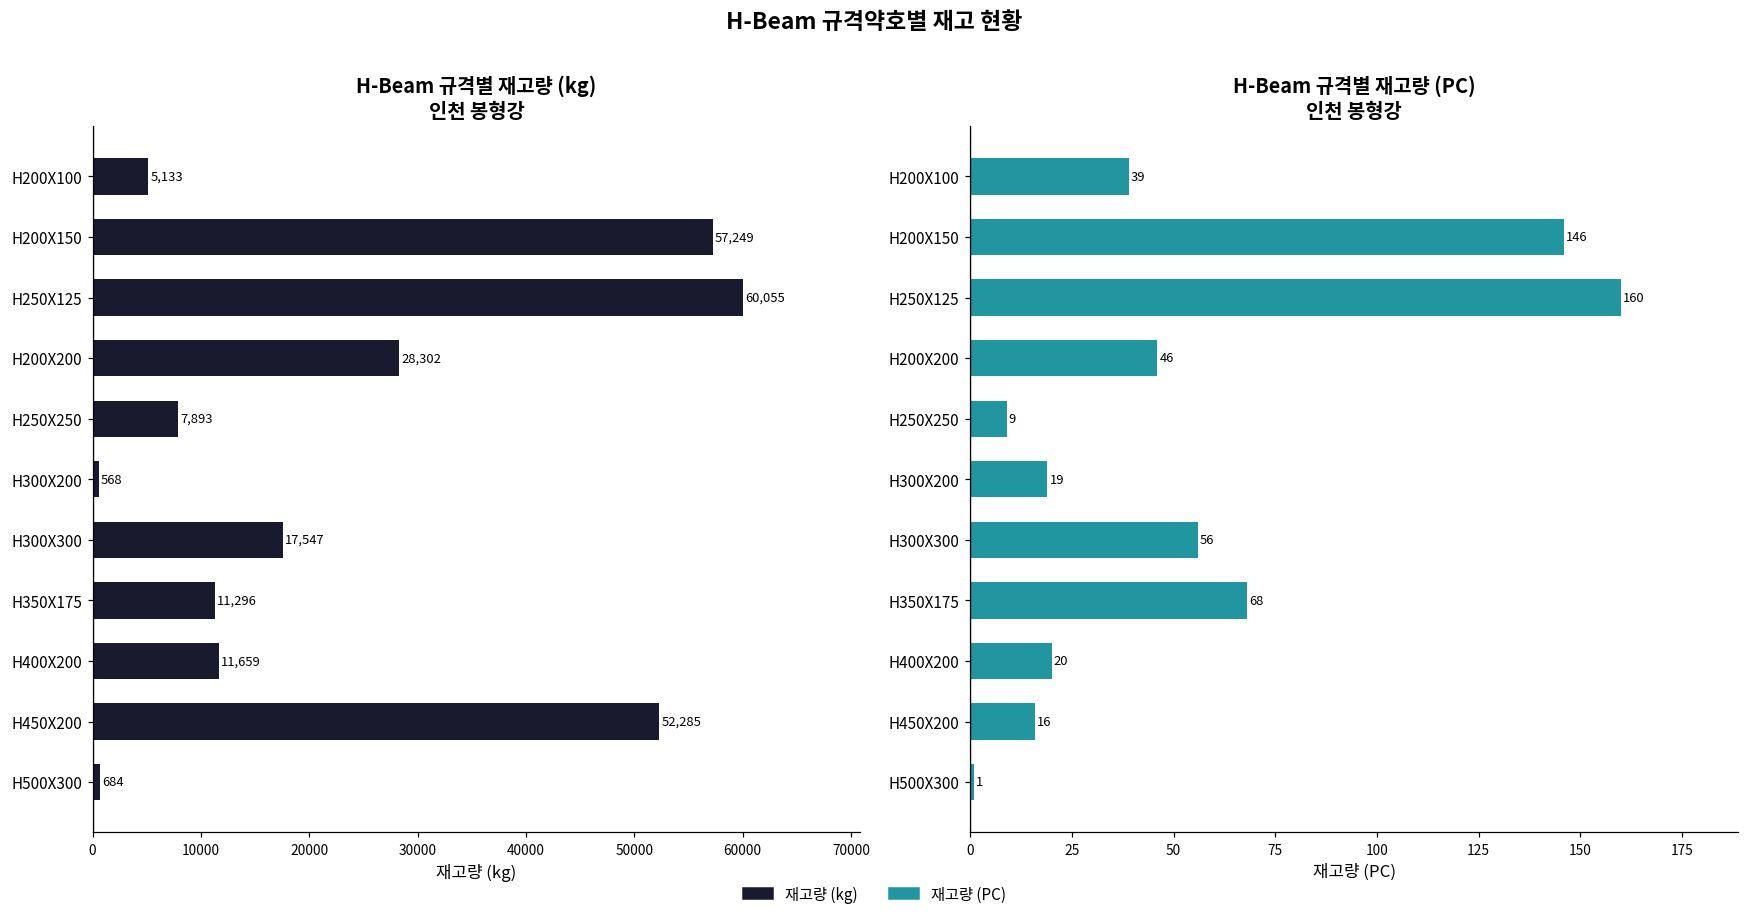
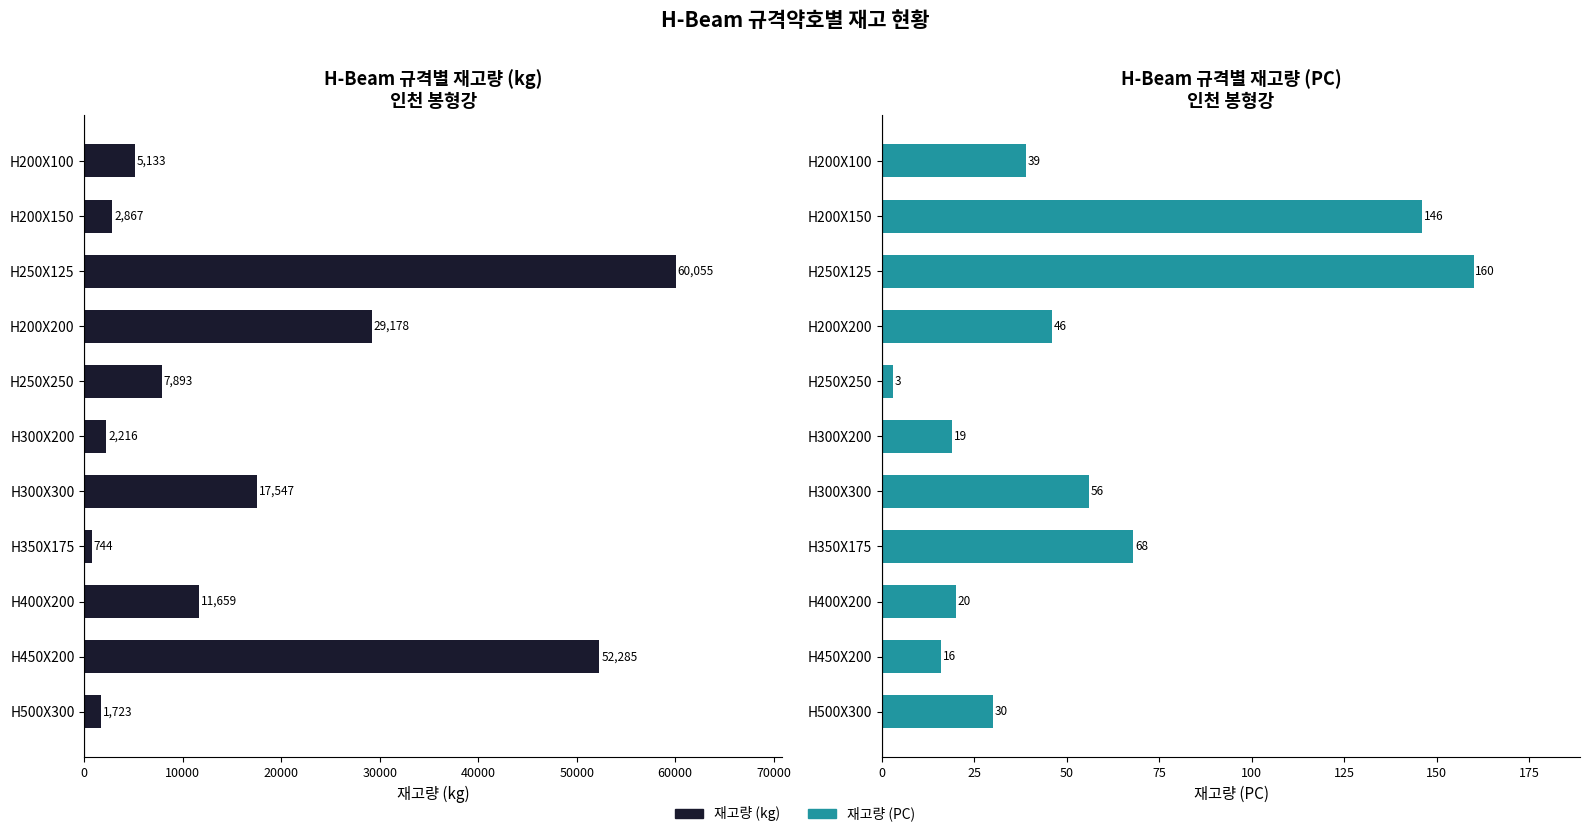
  {
    "H-Beam 규격별 재고량 (kg) 인천 봉형강": {
      "H200X100": "5,133",
-     "H200X150": "57,249",
+     "H200X150": "2,867",
      "H250X125": "60,055",
-     "H200X200": "28,302",
+     "H200X200": "29,178",
      "H250X250": "7,893",
-     "H300X200": "568",
+     "H300X200": "2,216",
      "H300X300": "17,547",
-     "H350X175": "11,296",
+     "H350X175": "744",
      "H400X200": "11,659",
      "H450X200": "52,285",
-     "H500X300": "684"
+     "H500X300": "1,723"
    },
    "H-Beam 규격별 재고량 (PC) 인천 봉형강": {
      "H200X100": "39",
      "H200X150": "146",
      "H250X125": "160",
      "H200X200": "46",
-     "H250X250": "9",
+     "H250X250": "3",
      "H300X200": "19",
      "H300X300": "56",
      "H350X175": "68",
      "H400X200": "20",
      "H450X200": "16",
-     "H500X300": "1"
+     "H500X300": "30"
    }
  }
